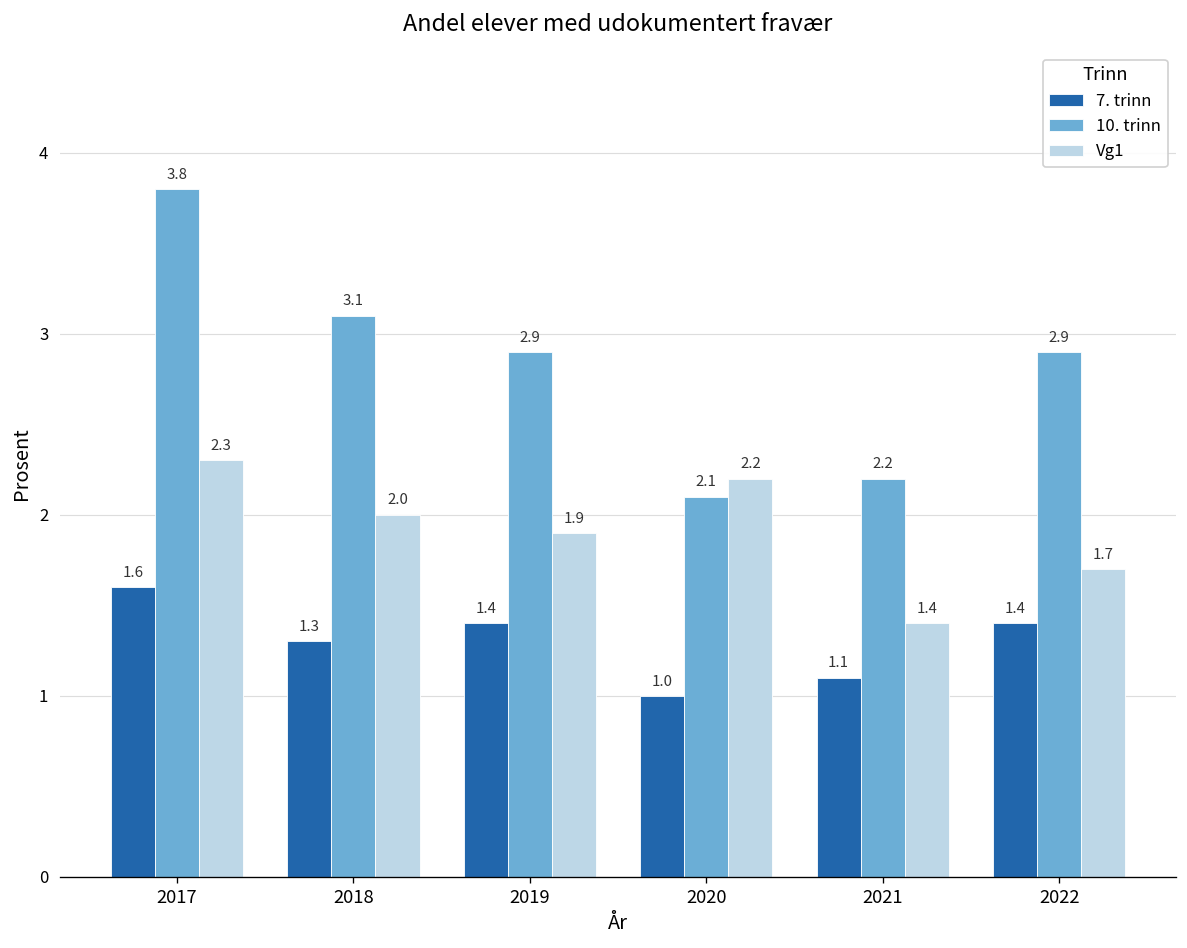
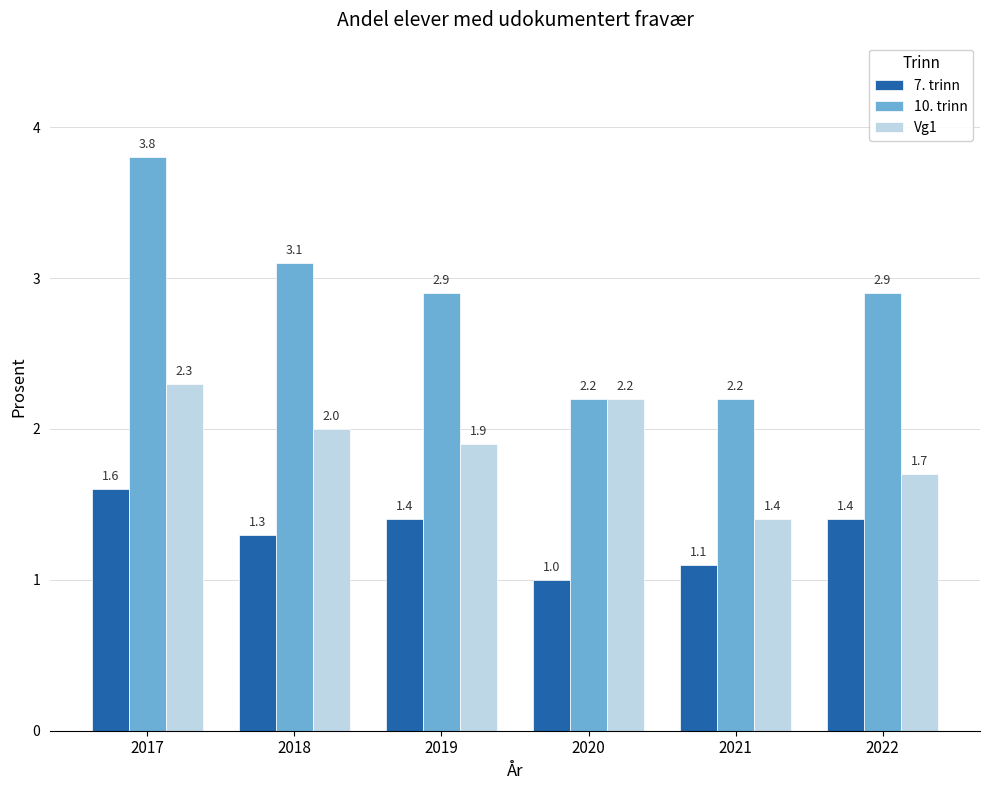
  {
    "7. trinn": {
      "2017": 1.6,
      "2018": 1.3,
      "2019": 1.4,
      "2020": 1.0,
      "2021": 1.1,
      "2022": 1.4
    },
    "10. trinn": {
      "2017": 3.8,
      "2018": 3.1,
      "2019": 2.9,
-     "2020": 2.1,
+     "2020": 2.2,
      "2021": 2.2,
      "2022": 2.9
    },
    "Vg1": {
      "2017": 2.3,
      "2018": 2.0,
      "2019": 1.9,
      "2020": 2.2,
      "2021": 1.4,
      "2022": 1.7
    }
  }
